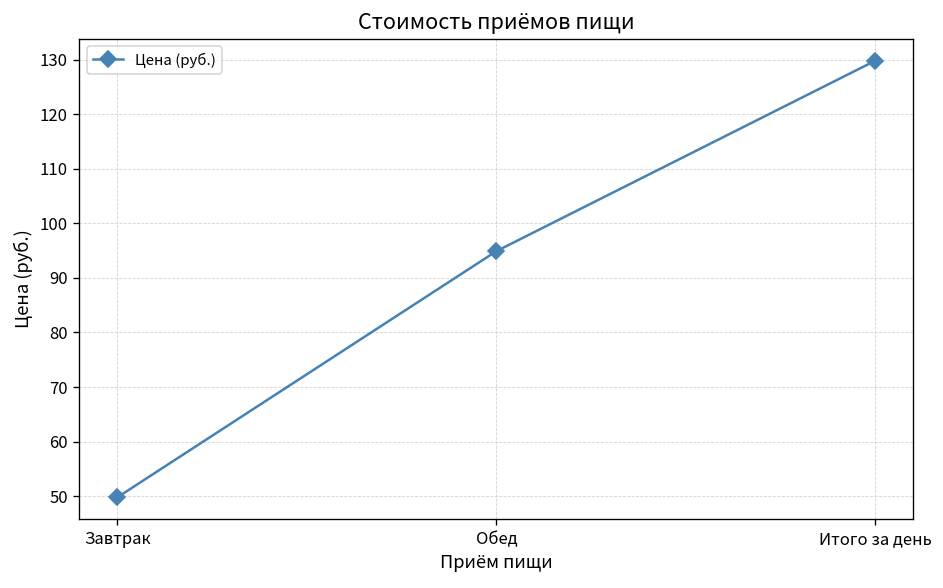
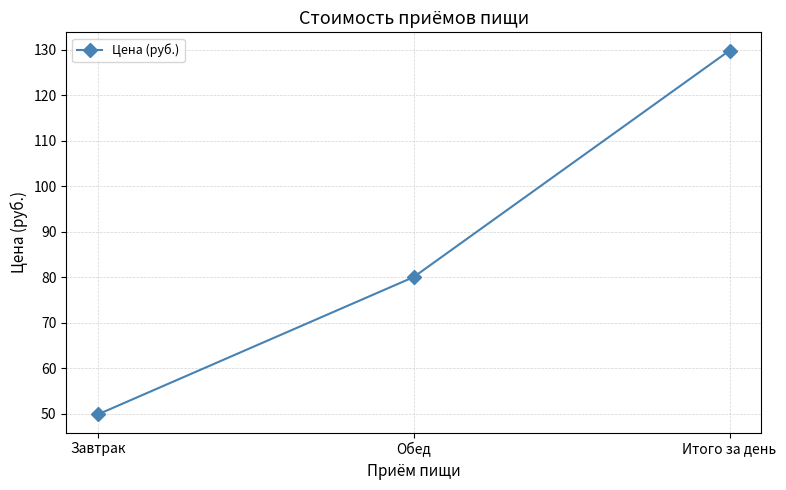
  {
    "Завтрак": 50,
-   "Обед": 95,
+   "Обед": 80,
    "Итого за день": 130
  }
